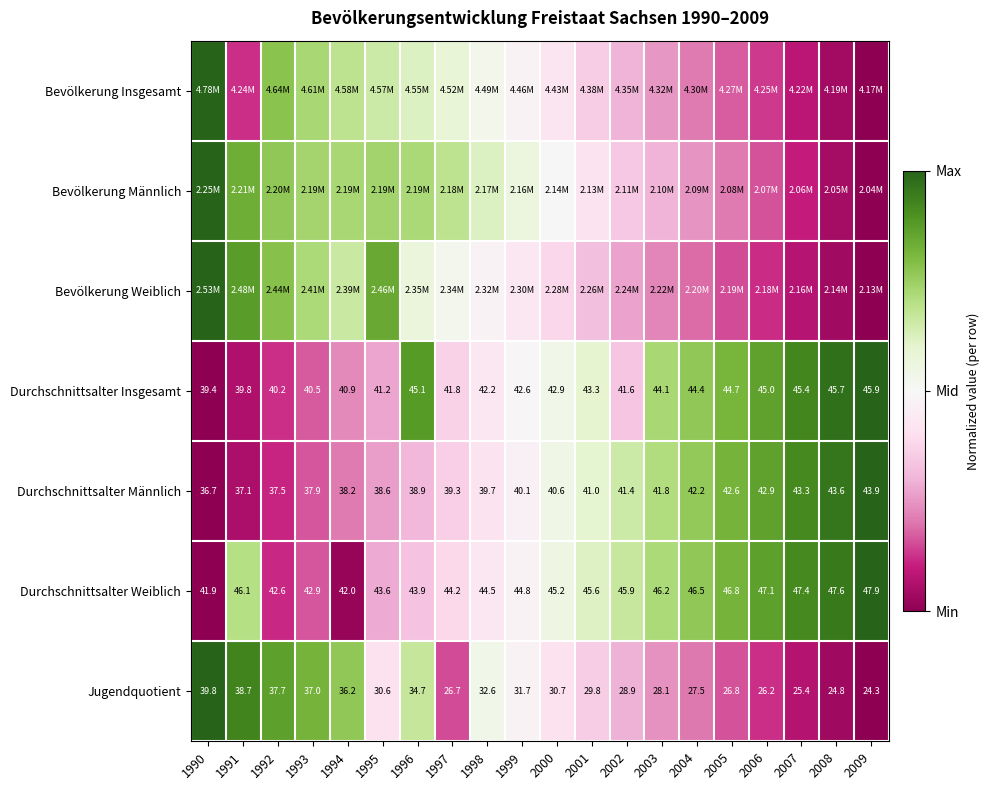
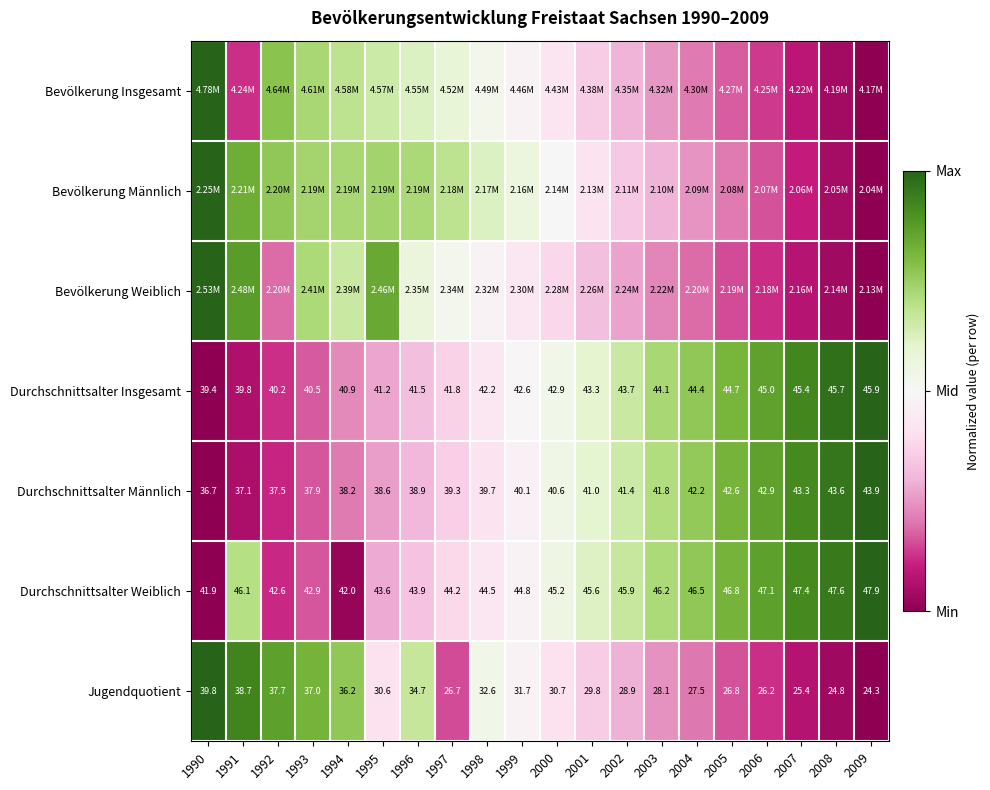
  {
    "Bevölkerung Insgesamt": {
      "1990": "4.78M",
      "1991": "4.24M",
      "1992": "4.64M",
      "1993": "4.61M",
      "1994": "4.58M",
      "1995": "4.57M",
      "1996": "4.55M",
      "1997": "4.52M",
      "1998": "4.49M",
      "1999": "4.46M",
      "2000": "4.43M",
      "2001": "4.38M",
      "2002": "4.35M",
      "2003": "4.32M",
      "2004": "4.30M",
      "2005": "4.27M",
      "2006": "4.25M",
      "2007": "4.22M",
      "2008": "4.19M",
      "2009": "4.17M"
    },
    "Bevölkerung Männlich": {
      "1990": "2.25M",
      "1991": "2.21M",
      "1992": "2.20M",
      "1993": "2.19M",
      "1994": "2.19M",
      "1995": "2.19M",
      "1996": "2.19M",
      "1997": "2.18M",
      "1998": "2.17M",
      "1999": "2.16M",
      "2000": "2.14M",
      "2001": "2.13M",
      "2002": "2.11M",
      "2003": "2.10M",
      "2004": "2.09M",
      "2005": "2.08M",
      "2006": "2.07M",
      "2007": "2.06M",
      "2008": "2.05M",
      "2009": "2.04M"
    },
    "Bevölkerung Weiblich": {
      "1990": "2.53M",
      "1991": "2.48M",
-     "1992": "2.44M",
+     "1992": "2.20M",
      "1993": "2.41M",
      "1994": "2.39M",
      "1995": "2.46M",
      "1996": "2.35M",
      "1997": "2.34M",
      "1998": "2.32M",
      "1999": "2.30M",
      "2000": "2.28M",
      "2001": "2.26M",
      "2002": "2.24M",
      "2003": "2.22M",
      "2004": "2.20M",
      "2005": "2.19M",
      "2006": "2.18M",
      "2007": "2.16M",
      "2008": "2.14M",
      "2009": "2.13M"
    },
    "Durchschnittsalter Insgesamt": {
      "1990": "39.4",
      "1991": "39.8",
      "1992": "40.2",
      "1993": "40.5",
      "1994": "40.9",
      "1995": "41.2",
-     "1996": "45.1",
+     "1996": "41.5",
      "1997": "41.8",
      "1998": "42.2",
      "1999": "42.6",
      "2000": "42.9",
      "2001": "43.3",
-     "2002": "41.6",
+     "2002": "43.7",
      "2003": "44.1",
      "2004": "44.4",
      "2005": "44.7",
      "2006": "45.0",
      "2007": "45.4",
      "2008": "45.7",
      "2009": "45.9"
    },
    "Durchschnittsalter Männlich": {
      "1990": "36.7",
      "1991": "37.1",
      "1992": "37.5",
      "1993": "37.9",
      "1994": "38.2",
      "1995": "38.6",
      "1996": "38.9",
      "1997": "39.3",
      "1998": "39.7",
      "1999": "40.1",
      "2000": "40.6",
      "2001": "41.0",
      "2002": "41.4",
      "2003": "41.8",
      "2004": "42.2",
      "2005": "42.6",
      "2006": "42.9",
      "2007": "43.3",
      "2008": "43.6",
      "2009": "43.9"
    },
    "Durchschnittsalter Weiblich": {
      "1990": "41.9",
      "1991": "46.1",
      "1992": "42.6",
      "1993": "42.9",
      "1994": "42.0",
      "1995": "43.6",
      "1996": "43.9",
      "1997": "44.2",
      "1998": "44.5",
      "1999": "44.8",
      "2000": "45.2",
      "2001": "45.6",
      "2002": "45.9",
      "2003": "46.2",
      "2004": "46.5",
      "2005": "46.8",
      "2006": "47.1",
      "2007": "47.4",
      "2008": "47.6",
      "2009": "47.9"
    },
    "Jugendquotient": {
      "1990": "39.8",
      "1991": "38.7",
      "1992": "37.7",
      "1993": "37.0",
      "1994": "36.2",
      "1995": "30.6",
      "1996": "34.7",
      "1997": "26.7",
      "1998": "32.6",
      "1999": "31.7",
      "2000": "30.7",
      "2001": "29.8",
      "2002": "28.9",
      "2003": "28.1",
      "2004": "27.5",
      "2005": "26.8",
      "2006": "26.2",
      "2007": "25.4",
      "2008": "24.8",
      "2009": "24.3"
    }
  }
